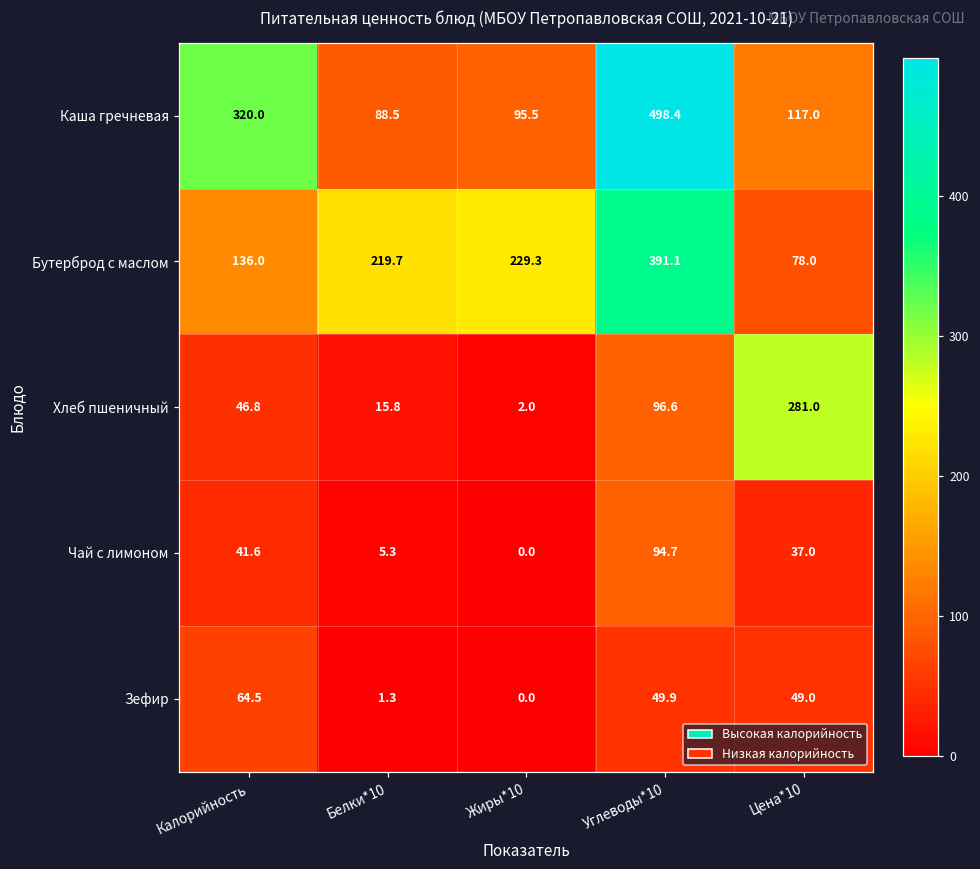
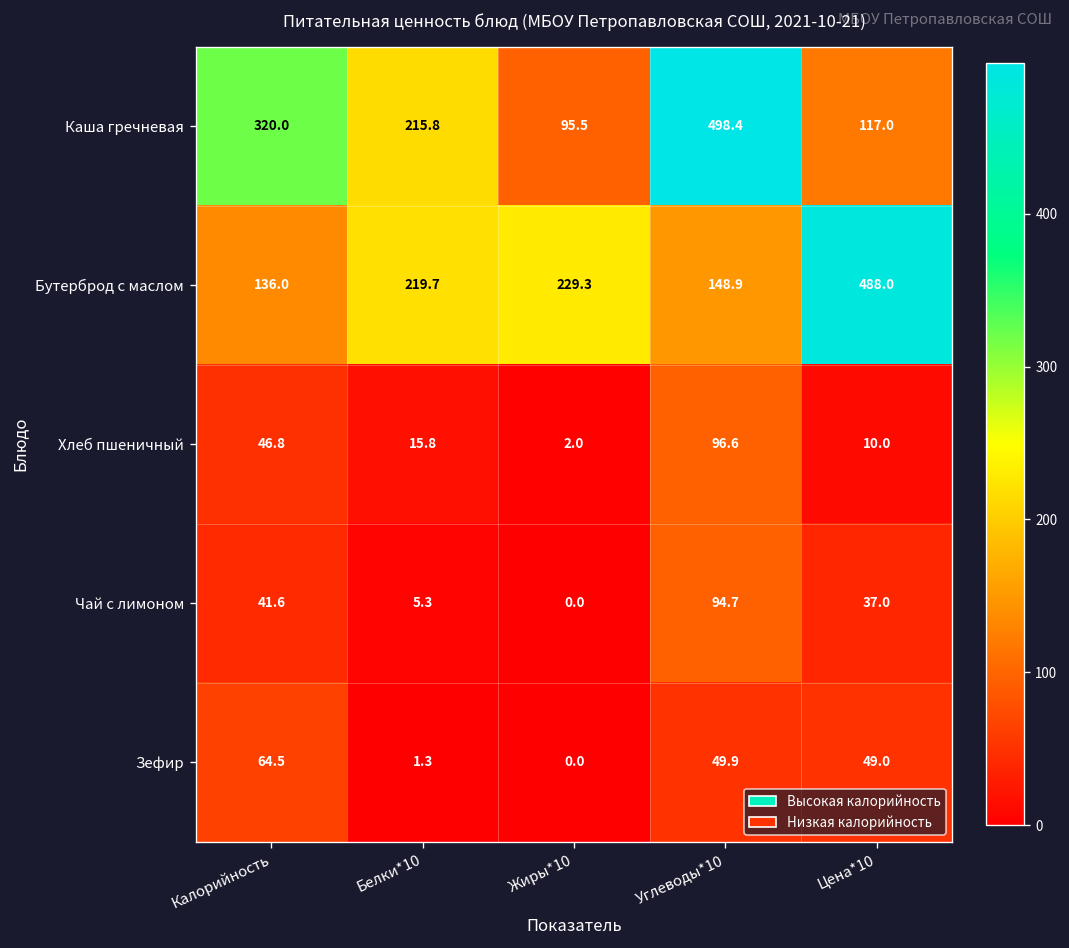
  {
    "Каша гречневая": {
      "Калорийность": 320.0,
-     "Белки*10": 88.5,
+     "Белки*10": 215.8,
      "Жиры*10": 95.5,
      "Углеводы*10": 498.4,
      "Цена*10": 117.0
    },
    "Бутерброд с маслом": {
      "Калорийность": 136.0,
      "Белки*10": 219.7,
      "Жиры*10": 229.3,
-     "Углеводы*10": 391.1,
-     "Цена*10": 78.0
+     "Углеводы*10": 148.9,
+     "Цена*10": 488.0
    },
    "Хлеб пшеничный": {
      "Калорийность": 46.8,
      "Белки*10": 15.8,
      "Жиры*10": 2.0,
      "Углеводы*10": 96.6,
-     "Цена*10": 281.0
+     "Цена*10": 10.0
    },
    "Чай с лимоном": {
      "Калорийность": 41.6,
      "Белки*10": 5.3,
      "Жиры*10": 0.0,
      "Углеводы*10": 94.7,
      "Цена*10": 37.0
    },
    "Зефир": {
      "Калорийность": 64.5,
      "Белки*10": 1.3,
      "Жиры*10": 0.0,
      "Углеводы*10": 49.9,
      "Цена*10": 49.0
    }
  }
